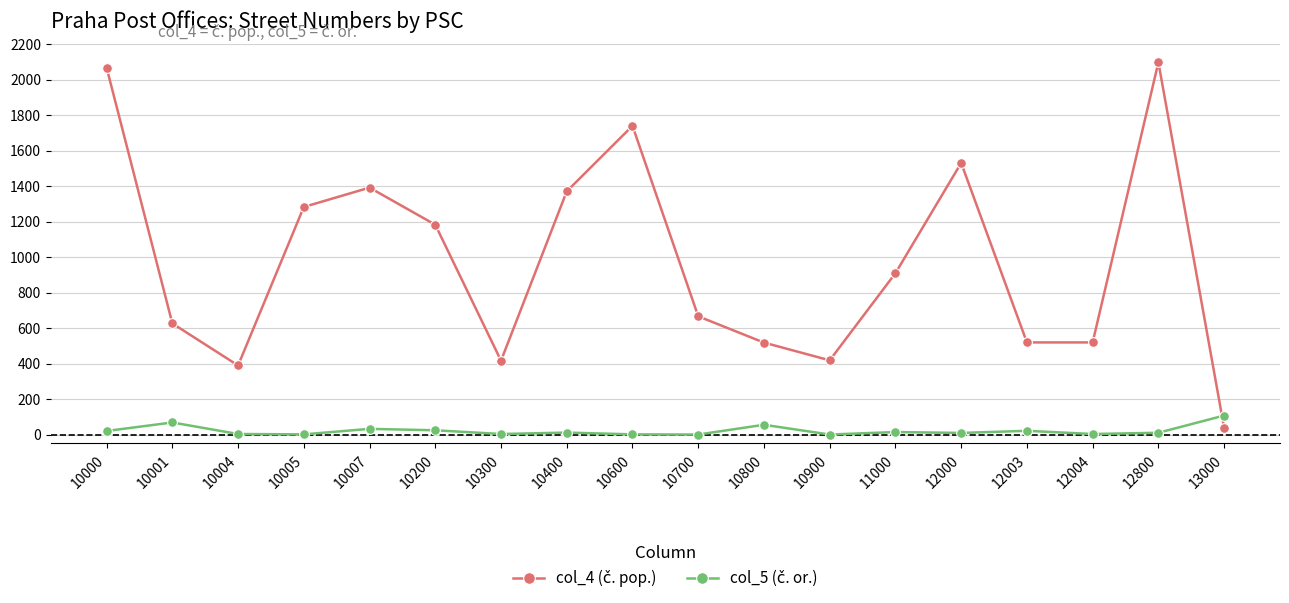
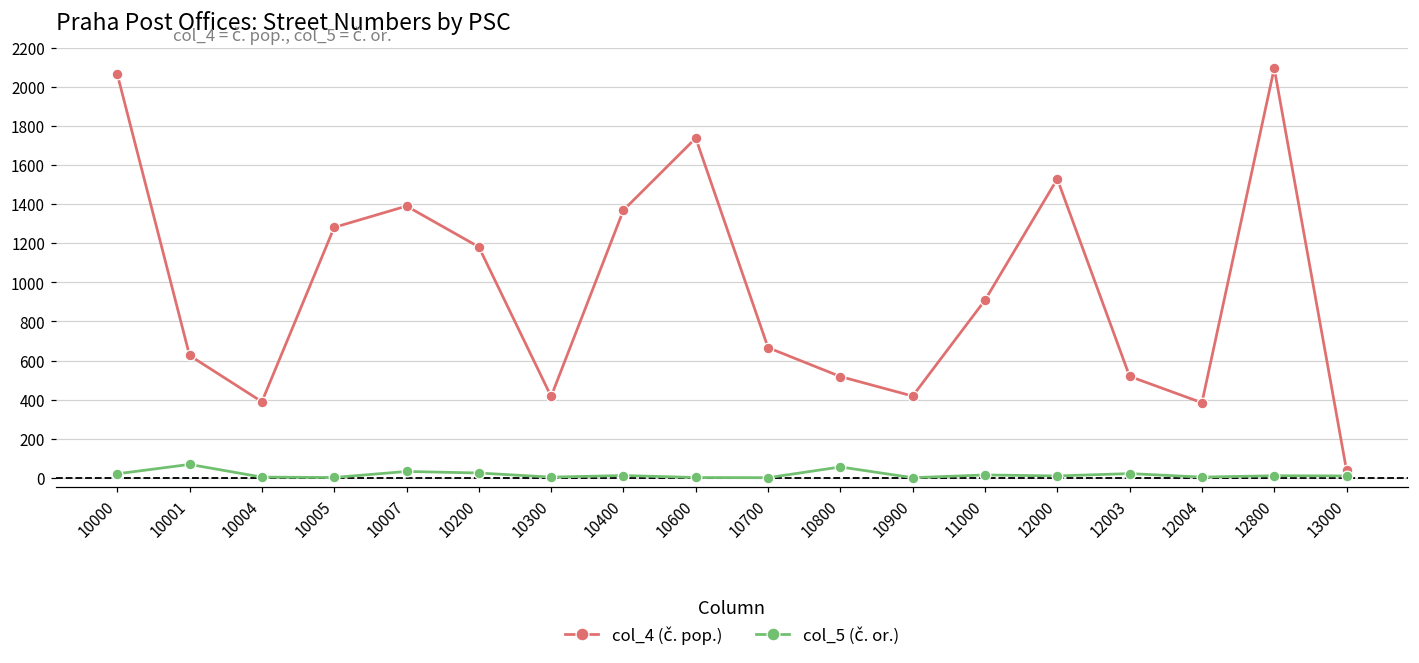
  {
    "col_4 (č. pop.)": {
      "10000": 2070,
      "10001": 630,
      "10004": 390,
      "10005": 1280,
      "10007": 1390,
      "10200": 1180,
      "10300": 420,
      "10400": 1370,
      "10600": 1740,
      "10700": 670,
      "10800": 520,
      "10900": 420,
      "11000": 910,
      "12000": 1530,
      "12003": 520,
-     "12004": 520,
+     "12004": 380,
      "12800": 2100,
      "13000": 40
    },
    "col_5 (č. or.)": {
      "10000": 20,
      "10001": 70,
      "10004": 0,
      "10005": 0,
      "10007": 30,
      "10200": 20,
      "10300": 0,
      "10400": 10,
      "10600": 0,
      "10700": 0,
      "10800": 60,
      "10900": 0,
      "11000": 10,
      "12000": 10,
      "12003": 20,
      "12004": 0,
      "12800": 10,
-     "13000": 110
+     "13000": 10
    }
  }
